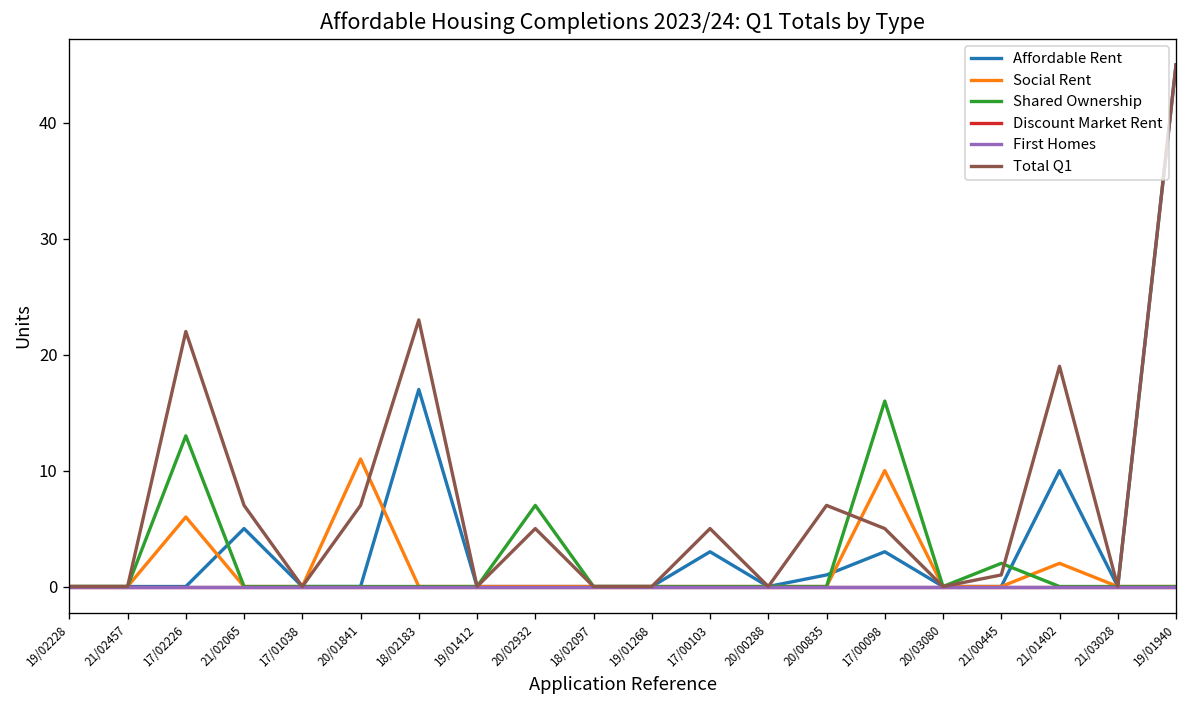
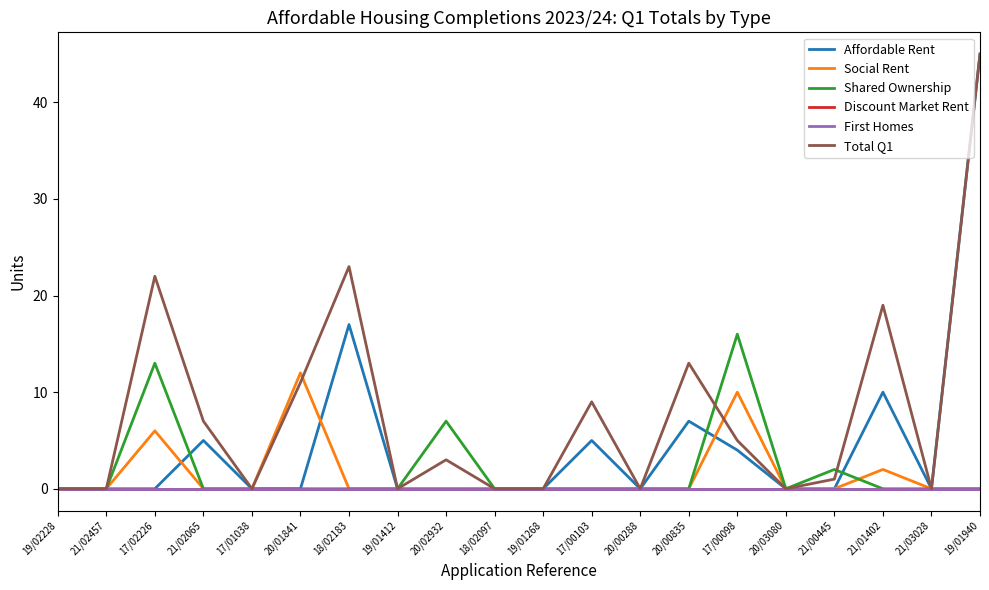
  {
    "Affordable Rent": {
      "21/02065": 5,
      "18/02183": 17,
-     "17/00103": 3,
-     "20/00835": 1,
-     "17/00098": 3,
+     "17/00103": 5,
+     "20/00835": 7,
+     "17/00098": 4,
      "21/01402": 10
    },
    "Social Rent": {
      "17/02226": 6,
-     "20/01841": 11,
+     "20/01841": 12,
      "17/00098": 10,
      "21/01402": 2
    },
    "Shared Ownership": {
      "17/02226": 13,
      "20/02932": 7,
      "17/00098": 16,
      "21/00445": 2
    },
    "First Homes": {
      "17/00098": 0
    },
    "Total Q1": {
      "17/02226": 22,
      "21/02065": 7,
-     "20/01841": 7,
+     "20/01841": 11,
      "18/02183": 23,
-     "20/02932": 5,
-     "17/00103": 5,
-     "20/00835": 7,
+     "20/02932": 3,
+     "17/00103": 9,
+     "20/00835": 13,
      "17/00098": 5,
      "21/00445": 1,
      "21/01402": 19
    }
  }
